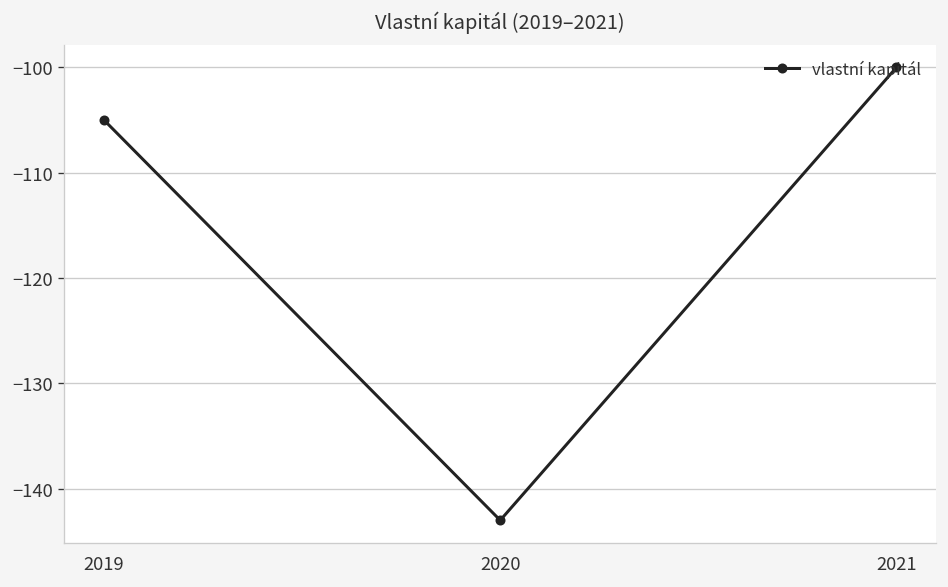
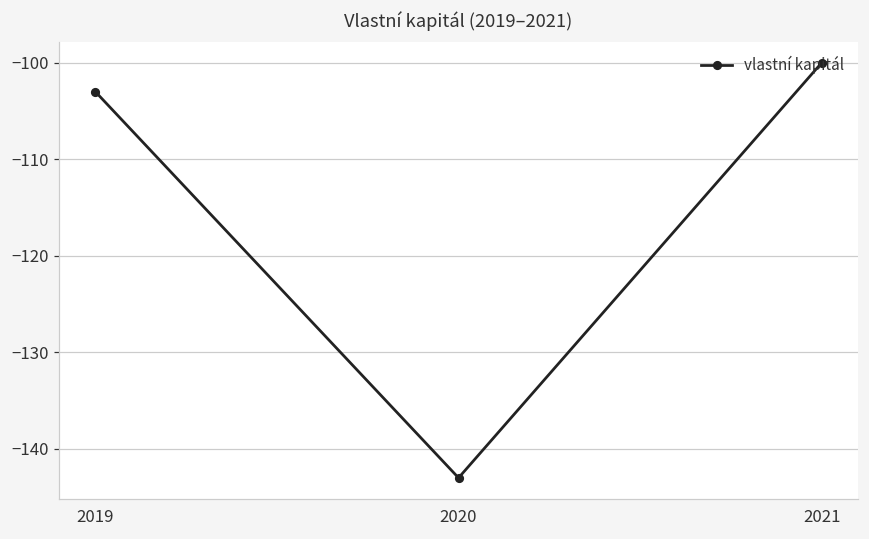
  {
-   "2019": -105,
+   "2019": -103,
    "2020": -143,
    "2021": -100
  }
